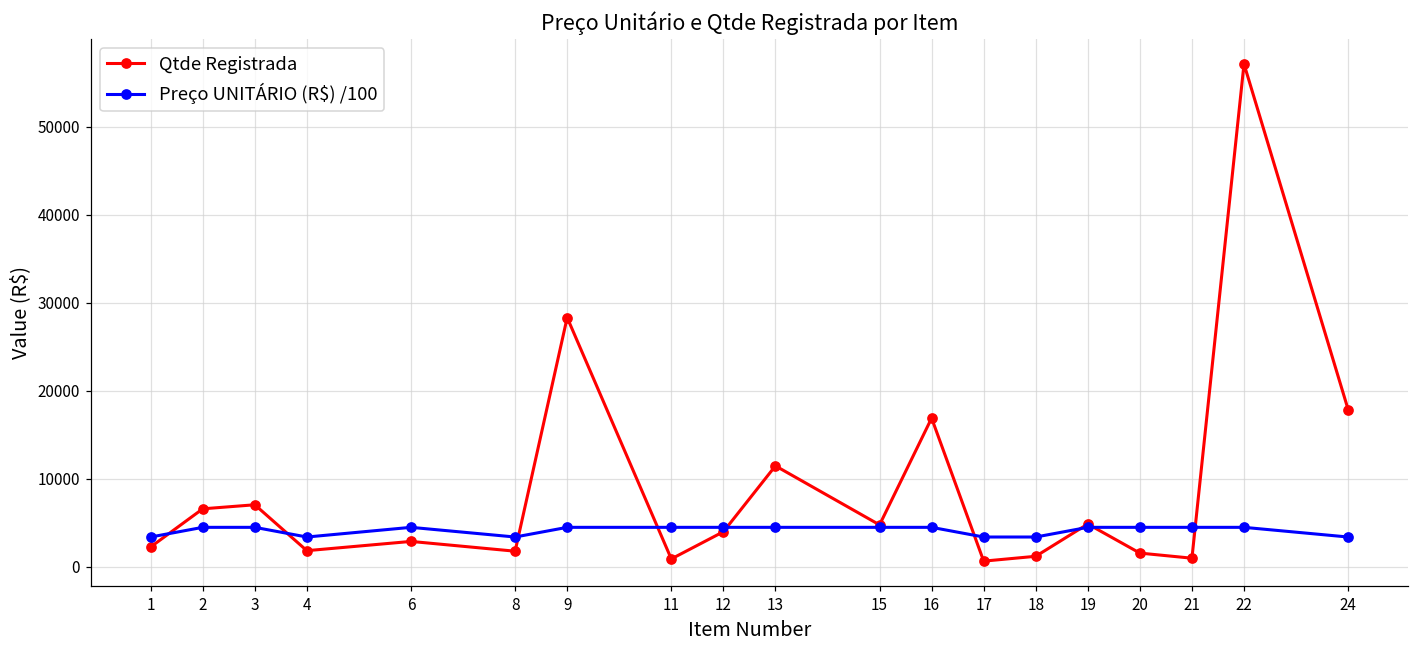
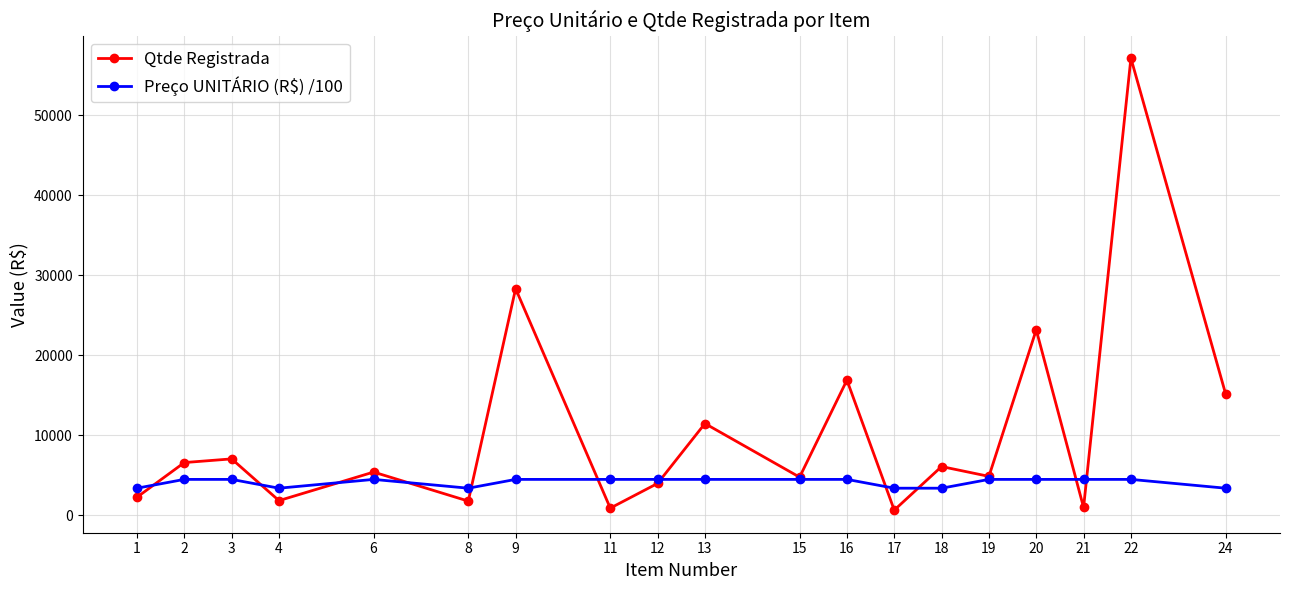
  {
    "Qtde Registrada": {
      "1": 2000,
      "2": 7000,
      "3": 7000,
      "4": 2000,
-     "6": 3000,
+     "6": 5000,
      "8": 2000,
      "9": 28000,
      "11": 1000,
      "12": 4000,
      "13": 11000,
      "16": 17000,
      "17": 1000,
-     "18": 1000,
+     "18": 6000,
      "19": 5000,
-     "20": 2000,
+     "20": 23000,
      "21": 1000,
      "22": 57000,
-     "24": 18000
+     "24": 15000
    },
    "Preço UNITÁRIO (R$) /100": {
      "1": 3000,
      "2": 4000,
      "3": 4000,
      "4": 3000,
      "6": 4000,
      "8": 3000,
      "9": 4000,
      "11": 4000,
      "12": 4000,
      "13": 4000,
      "16": 4000,
      "17": 3000,
      "18": 3000,
      "19": 4000,
      "20": 4000,
      "21": 4000,
      "22": 4000,
      "24": 3000
    }
  }
